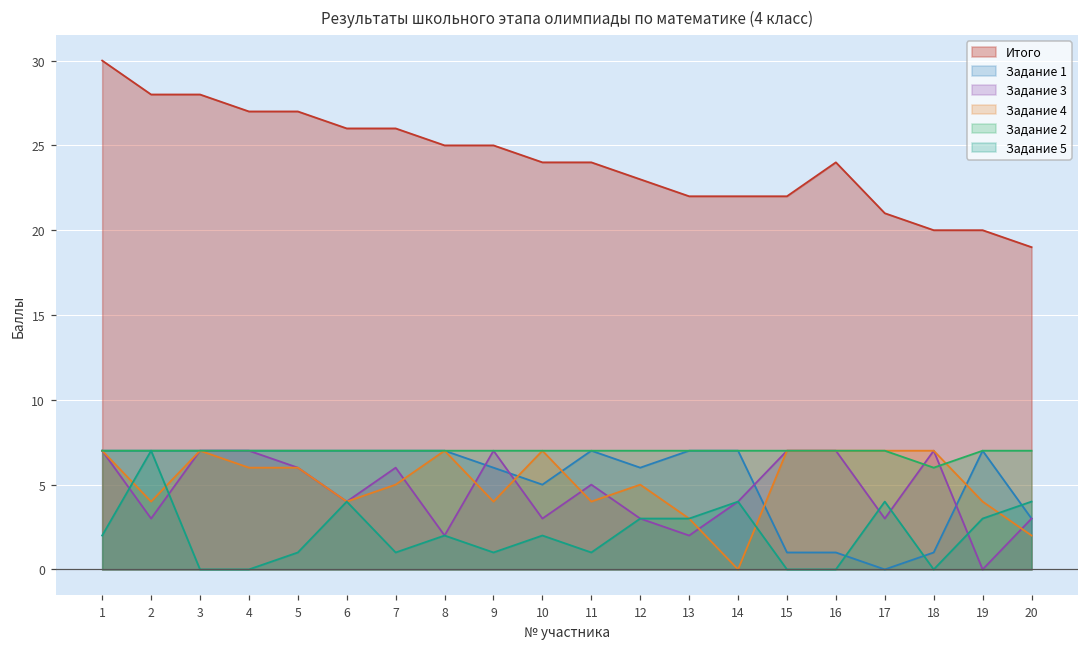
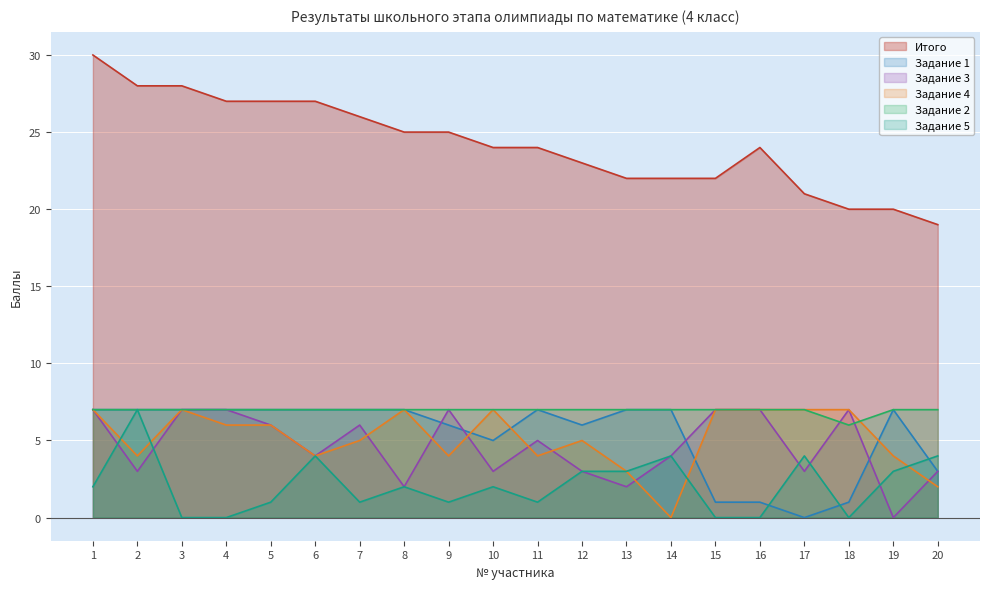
  {
    "Итого": {
      "1": 30,
      "2": 28,
      "3": 28,
      "4": 27,
      "5": 27,
-     "6": 26,
+     "6": 27,
      "7": 26,
      "8": 25,
      "9": 25,
      "10": 24,
      "11": 24,
      "12": 23,
      "13": 22,
      "14": 22,
      "15": 22,
      "16": 24,
      "17": 21,
      "18": 20,
      "19": 20,
      "20": 19
    },
    "Задание 4": {
      "2": 4,
      "4": 6,
      "7": 5,
      "9": 4,
      "11": 4,
      "12": 5,
      "14": 0,
      "19": 4,
      "20": 2
    }
  }
